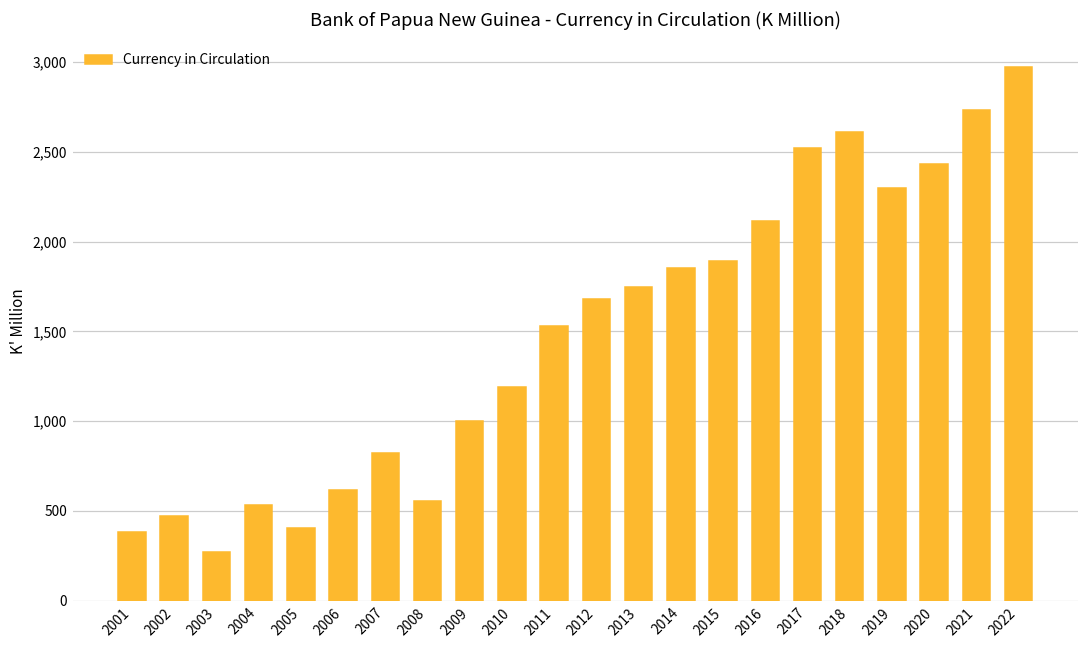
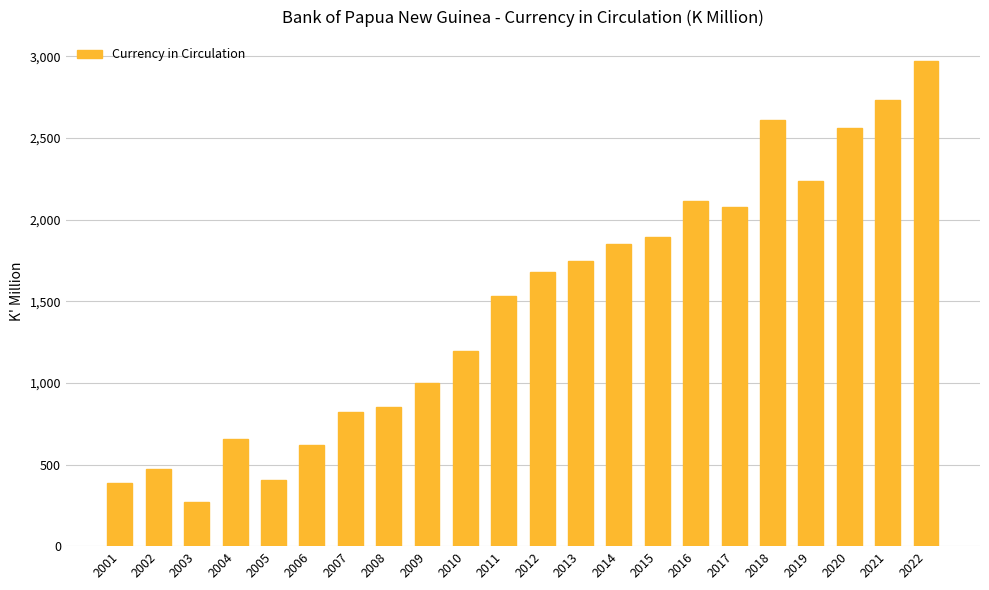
  {
    "2001": "390",
    "2002": "470",
    "2003": "270",
-   "2004": "530",
+   "2004": "660",
    "2005": "400",
    "2006": "620",
    "2007": "820",
-   "2008": "560",
+   "2008": "850",
    "2009": "1,000",
    "2010": "1,190",
    "2011": "1,530",
    "2012": "1,680",
    "2013": "1,750",
    "2014": "1,850",
    "2015": "1,890",
    "2016": "2,120",
-   "2017": "2,520",
+   "2017": "2,080",
    "2018": "2,610",
-   "2019": "2,300",
-   "2020": "2,430",
+   "2019": "2,240",
+   "2020": "2,560",
    "2021": "2,730",
    "2022": "2,970"
  }
